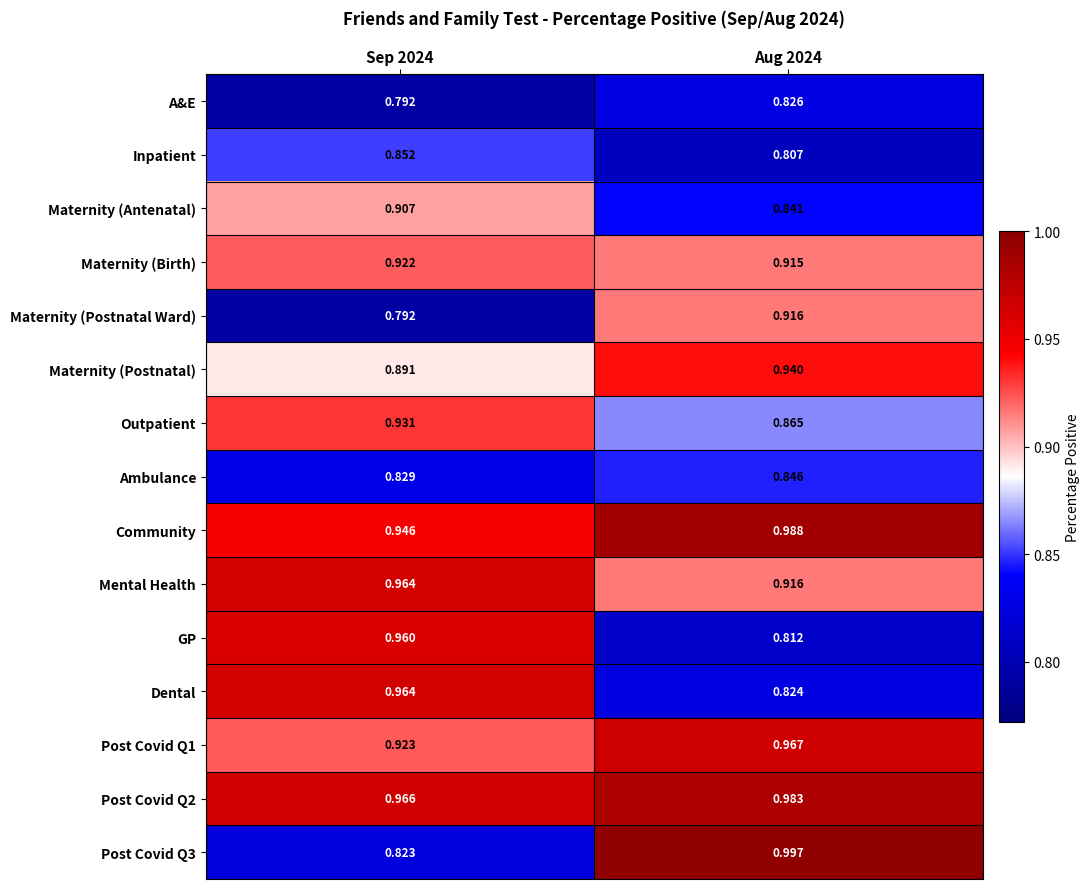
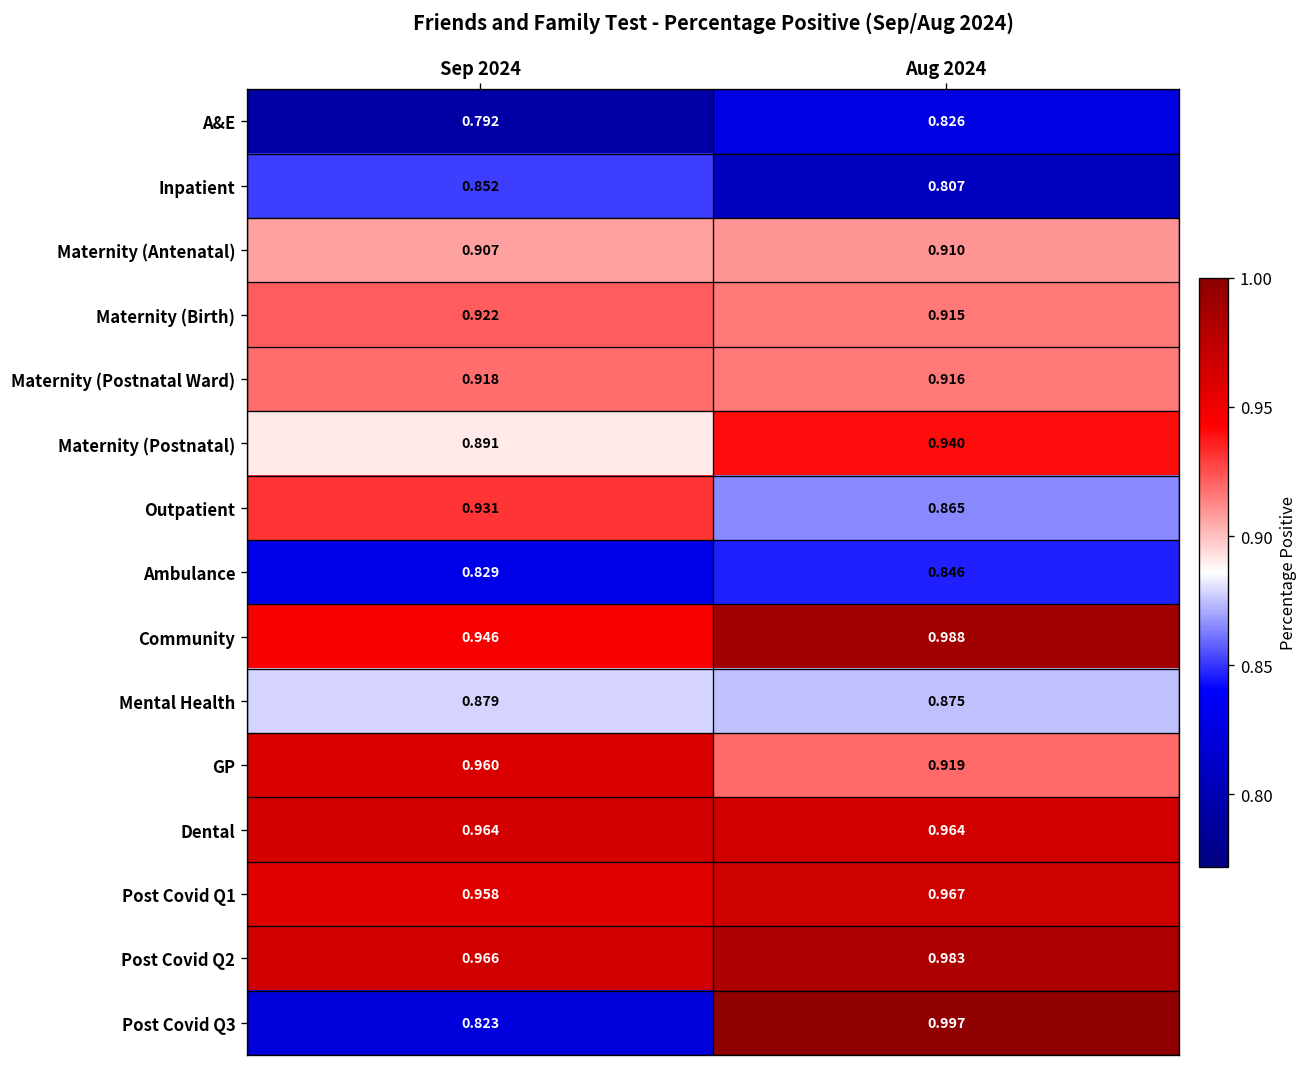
  {
    "A&E": {
      "Sep 2024": 0.792,
      "Aug 2024": 0.826
    },
    "Inpatient": {
      "Sep 2024": 0.852,
      "Aug 2024": 0.807
    },
    "Maternity (Antenatal)": {
      "Sep 2024": 0.907,
-     "Aug 2024": 0.841
+     "Aug 2024": 0.910
    },
    "Maternity (Birth)": {
      "Sep 2024": 0.922,
      "Aug 2024": 0.915
    },
    "Maternity (Postnatal Ward)": {
-     "Sep 2024": 0.792,
+     "Sep 2024": 0.918,
      "Aug 2024": 0.916
    },
    "Maternity (Postnatal)": {
      "Sep 2024": 0.891,
      "Aug 2024": 0.940
    },
    "Outpatient": {
      "Sep 2024": 0.931,
      "Aug 2024": 0.865
    },
    "Ambulance": {
      "Sep 2024": 0.829,
      "Aug 2024": 0.846
    },
    "Community": {
      "Sep 2024": 0.946,
      "Aug 2024": 0.988
    },
    "Mental Health": {
-     "Sep 2024": 0.964,
-     "Aug 2024": 0.916
+     "Sep 2024": 0.879,
+     "Aug 2024": 0.875
    },
    "GP": {
      "Sep 2024": 0.960,
-     "Aug 2024": 0.812
+     "Aug 2024": 0.919
    },
    "Dental": {
      "Sep 2024": 0.964,
-     "Aug 2024": 0.824
+     "Aug 2024": 0.964
    },
    "Post Covid Q1": {
-     "Sep 2024": 0.923,
+     "Sep 2024": 0.958,
      "Aug 2024": 0.967
    },
    "Post Covid Q2": {
      "Sep 2024": 0.966,
      "Aug 2024": 0.983
    },
    "Post Covid Q3": {
      "Sep 2024": 0.823,
      "Aug 2024": 0.997
    }
  }
